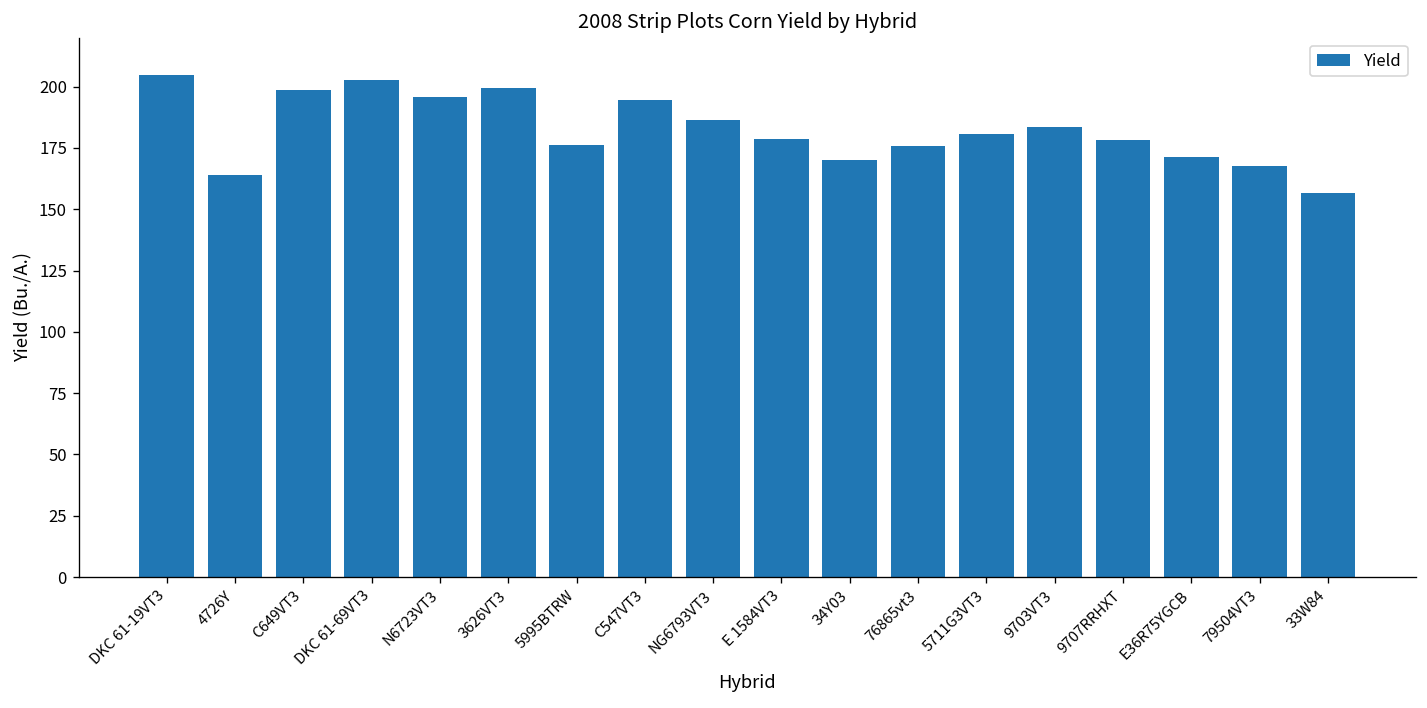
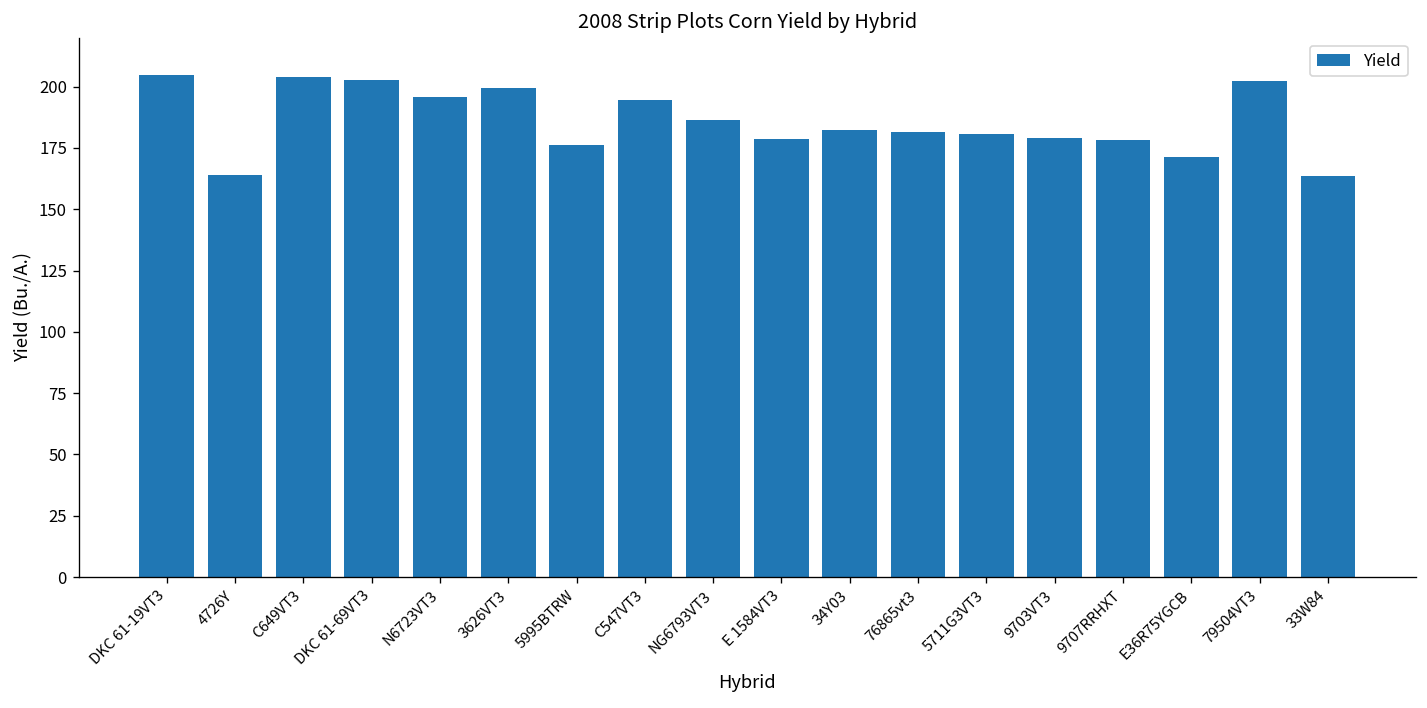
  {
    "DKC 61-19VT3": 205,
    "4726Y": 164,
-   "C649VT3": 199,
+   "C649VT3": 204,
    "DKC 61-69VT3": 203,
    "N6723VT3": 196,
    "3626VT3": 199,
    "5995BTRW": 176,
    "C547VT3": 195,
    "NG6793VT3": 186,
    "E 1584VT3": 179,
-   "34Y03": 170,
-   "76865vt3": 176,
+   "34Y03": 182,
+   "76865vt3": 182,
    "5711G3VT3": 181,
-   "9703VT3": 184,
+   "9703VT3": 179,
    "9707RRHXT": 178,
    "E36R75YGCB": 171,
-   "79504VT3": 168,
-   "33W84": 157
+   "79504VT3": 202,
+   "33W84": 164
  }
